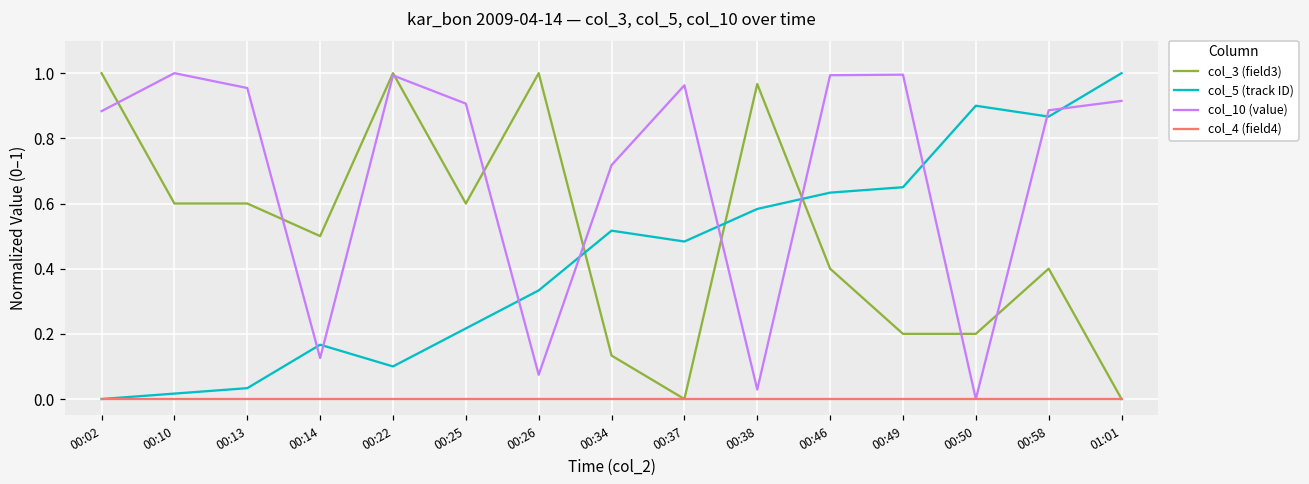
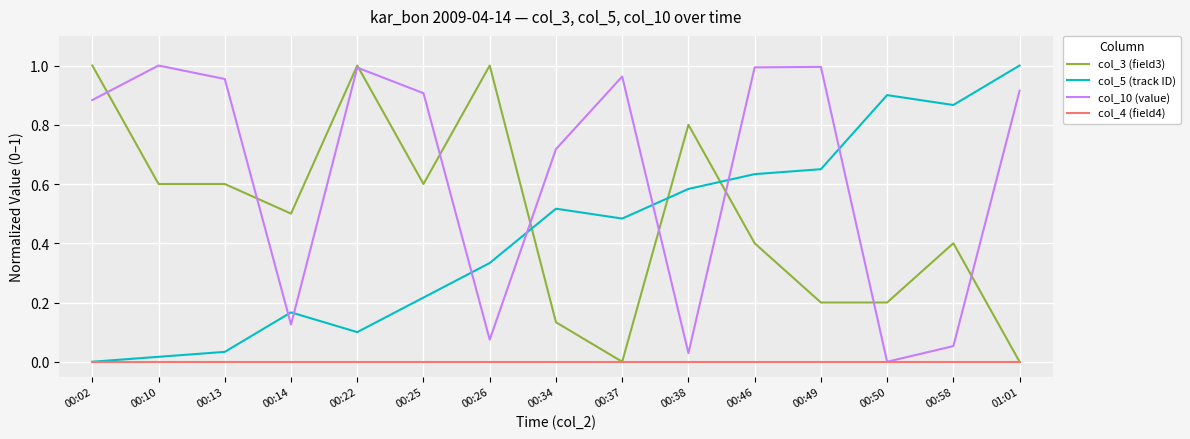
  {
    "col_3 (field3)": {
      "00:02": 1.00,
      "00:10": 0.60,
      "00:13": 0.60,
      "00:14": 0.50,
      "00:25": 0.60,
      "00:26": 1.00,
      "00:34": 0.13,
-     "00:38": 0.97,
+     "00:38": 0.80,
      "00:46": 0.40,
      "00:49": 0.20,
      "00:50": 0.20,
      "00:58": 0.40
    },
    "col_5 (track ID)": {
      "00:10": 0.02,
      "00:13": 0.03,
      "00:14": 0.17,
      "00:22": 0.10,
      "00:25": 0.22,
      "00:26": 0.33,
      "00:34": 0.52,
      "00:37": 0.48,
      "00:38": 0.58,
      "00:46": 0.63,
      "00:49": 0.65,
      "00:50": 0.90,
      "00:58": 0.87,
      "01:01": 1.00
    },
    "col_10 (value)": {
      "00:02": 0.88,
      "00:10": 1.00,
      "00:13": 0.95,
      "00:14": 0.13,
      "00:25": 0.91,
      "00:26": 0.07,
      "00:34": 0.72,
      "00:37": 0.96,
      "00:38": 0.03,
      "00:46": 0.99,
      "00:49": 1.00,
-     "00:58": 0.89,
+     "00:58": 0.05,
      "01:01": 0.91
    },
    "col_4 (field4)": {
      "00:10": 0.00,
      "00:13": 0.00,
      "00:14": 0.00,
      "00:22": 0.00,
      "00:25": 0.00,
      "00:26": 0.00,
      "00:34": 0.00,
      "00:38": 0.00,
      "00:46": 0.00,
      "00:49": 0.00,
      "00:58": 0.00
    }
  }
